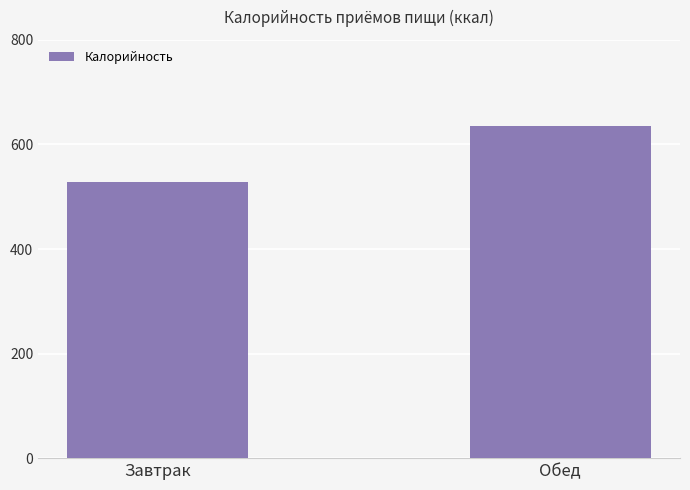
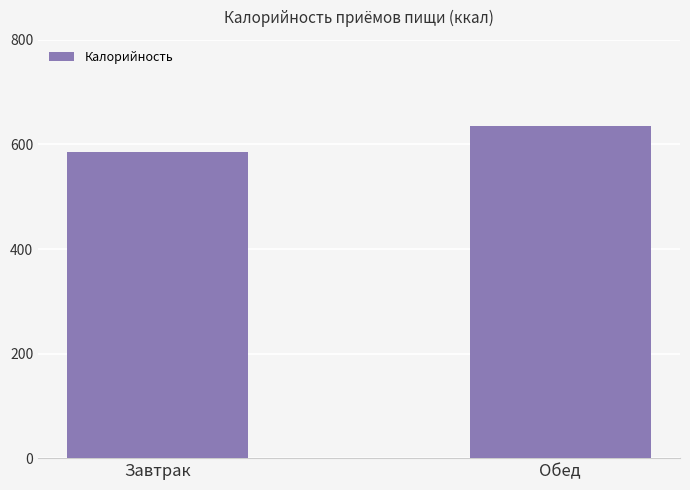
  {
-   "Завтрак": 530,
+   "Завтрак": 590,
    "Обед": 640
  }
